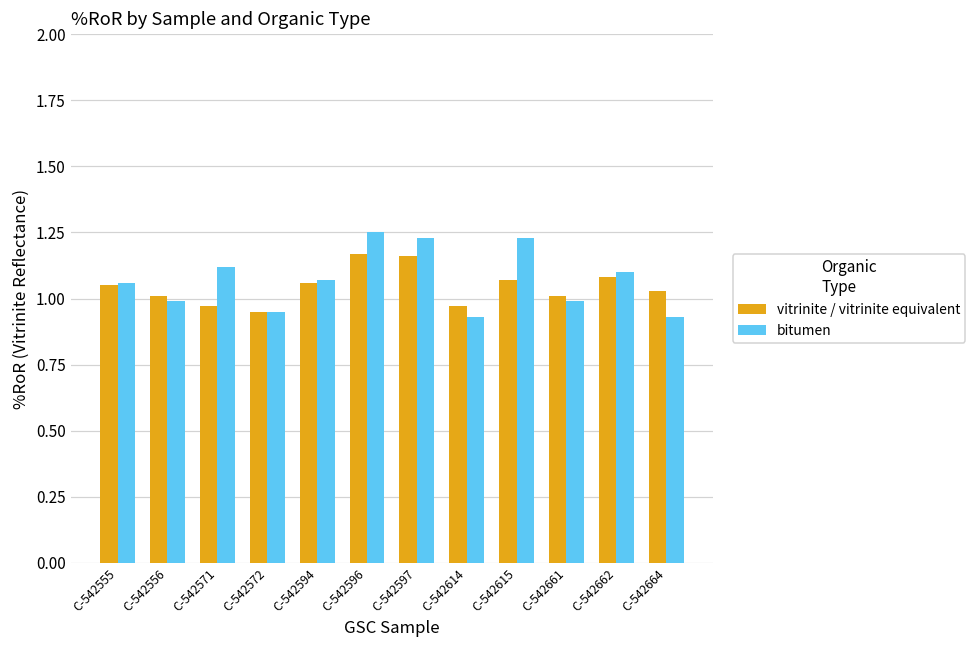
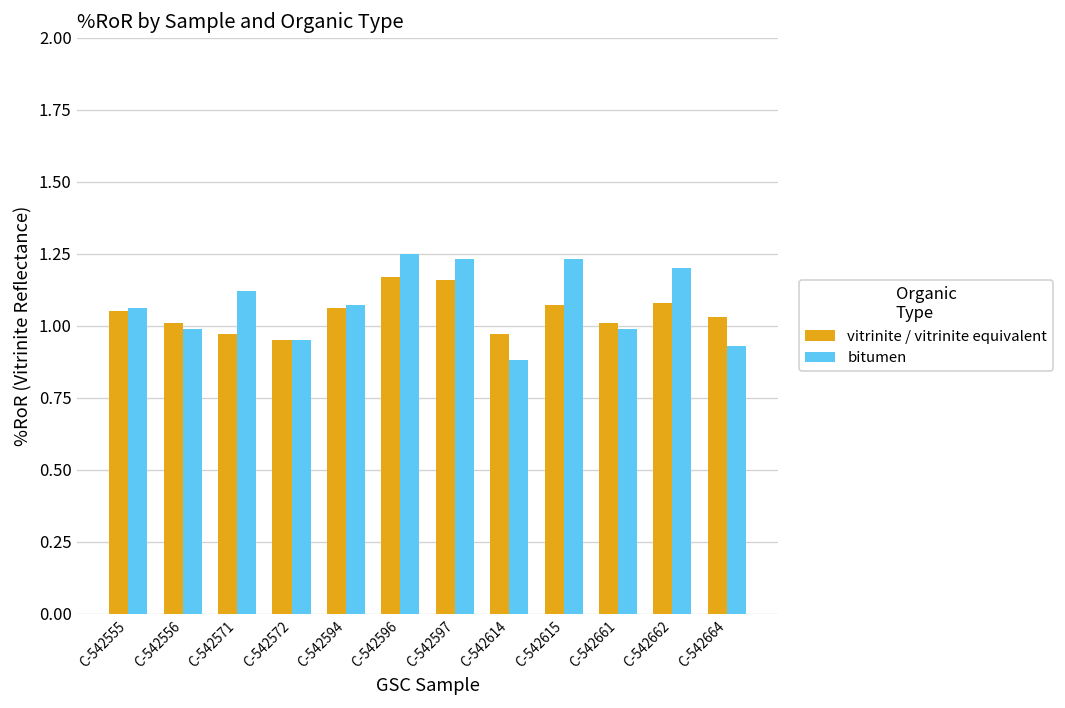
  {
    "vitrinite / vitrinite equivalent": {
      "C-542555": 1.05,
      "C-542556": 1.01,
      "C-542571": 0.97,
      "C-542572": 0.95,
      "C-542594": 1.06,
      "C-542596": 1.17,
      "C-542597": 1.16,
      "C-542614": 0.97,
      "C-542615": 1.07,
      "C-542661": 1.01,
      "C-542662": 1.08,
      "C-542664": 1.03
    },
    "bitumen": {
      "C-542555": 1.06,
      "C-542556": 0.99,
      "C-542571": 1.12,
      "C-542572": 0.95,
      "C-542594": 1.07,
      "C-542596": 1.25,
      "C-542597": 1.23,
-     "C-542614": 0.93,
+     "C-542614": 0.88,
      "C-542615": 1.23,
      "C-542661": 0.99,
-     "C-542662": 1.1,
+     "C-542662": 1.2,
      "C-542664": 0.93
    }
  }
